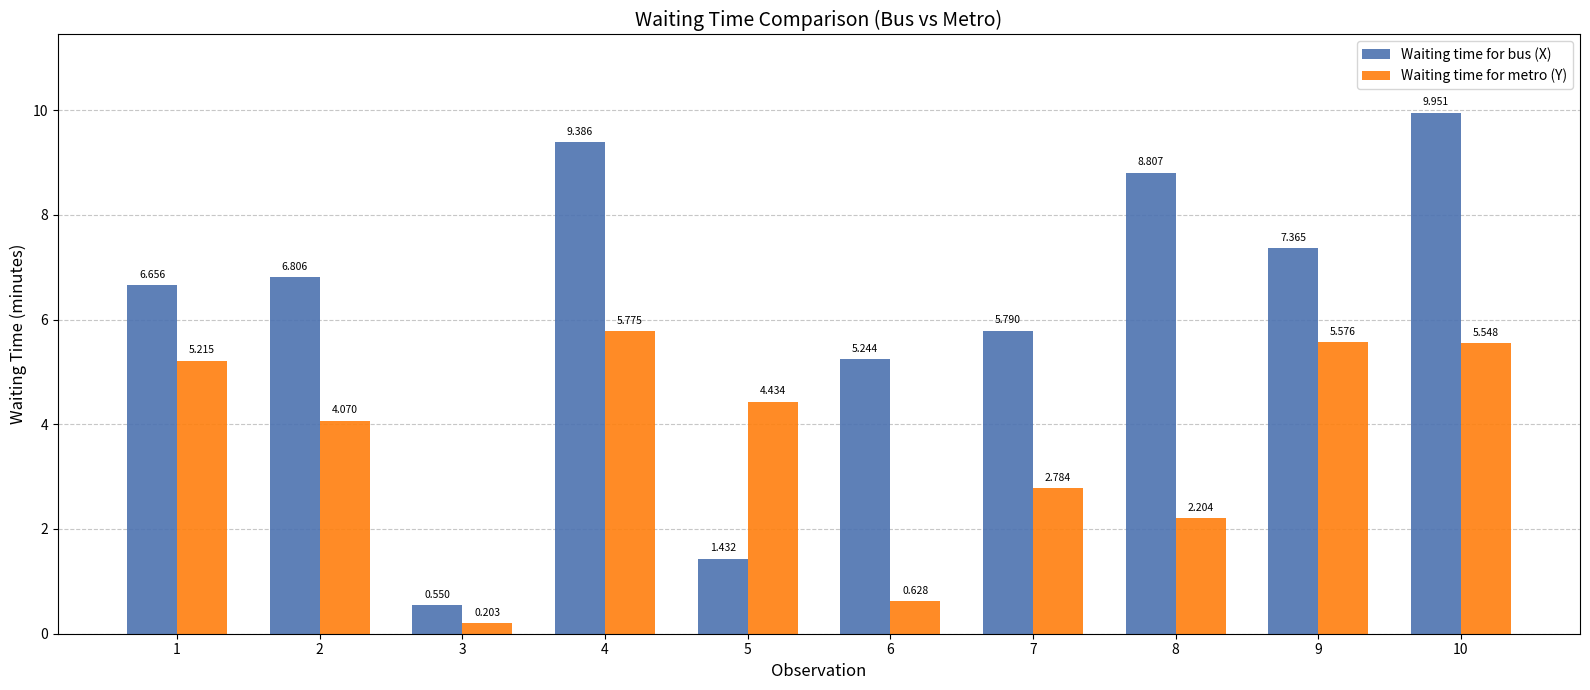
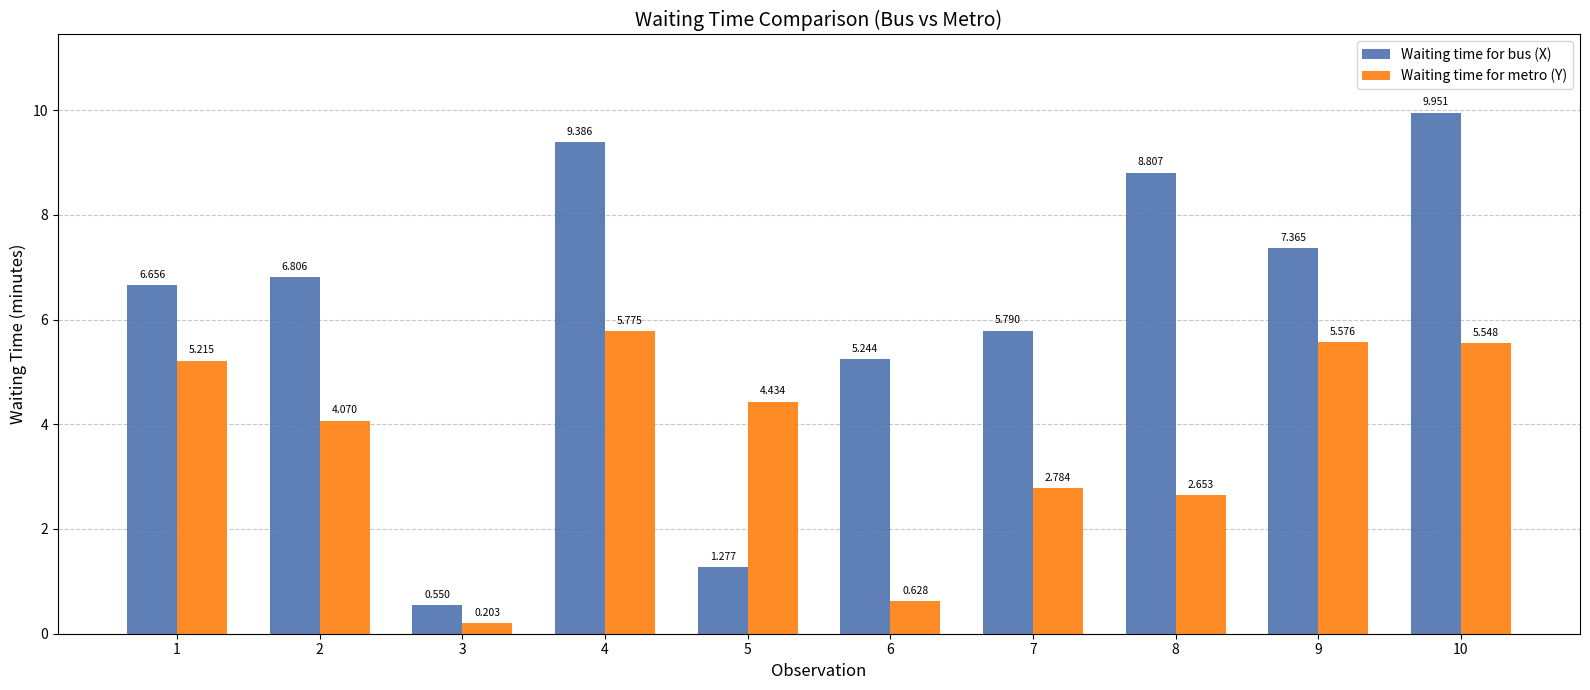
  {
    "Waiting time for bus (X)": {
      "1": 6.656,
      "2": 6.806,
      "3": 0.550,
      "4": 9.386,
-     "5": 1.432,
+     "5": 1.277,
      "6": 5.244,
      "7": 5.790,
      "8": 8.807,
      "9": 7.365,
      "10": 9.951
    },
    "Waiting time for metro (Y)": {
      "1": 5.215,
      "2": 4.070,
      "3": 0.203,
      "4": 5.775,
      "5": 4.434,
      "6": 0.628,
      "7": 2.784,
-     "8": 2.204,
+     "8": 2.653,
      "9": 5.576,
      "10": 5.548
    }
  }
